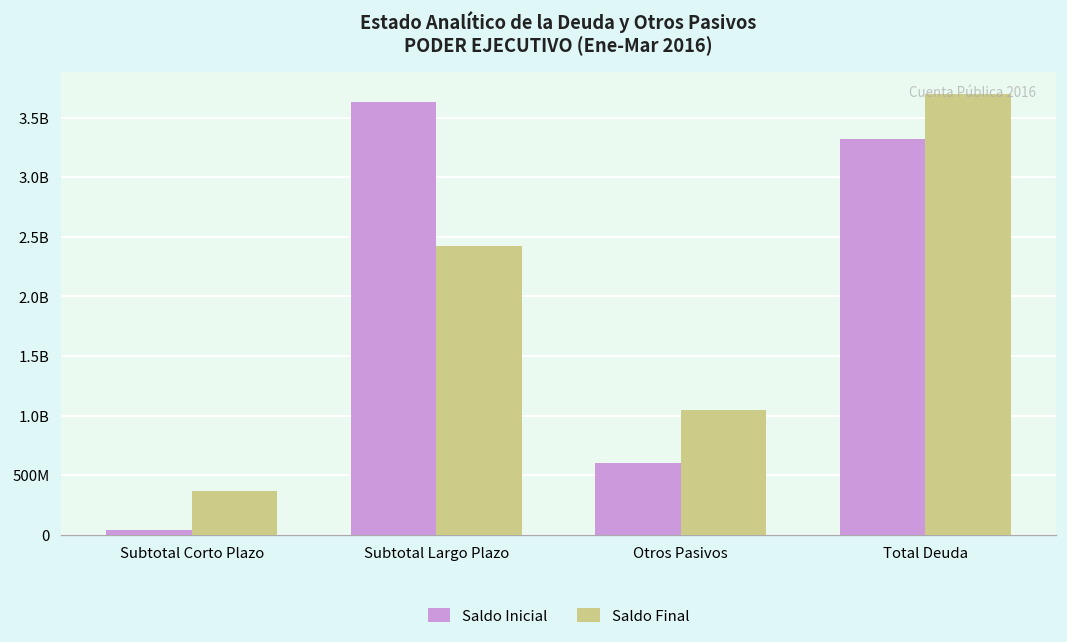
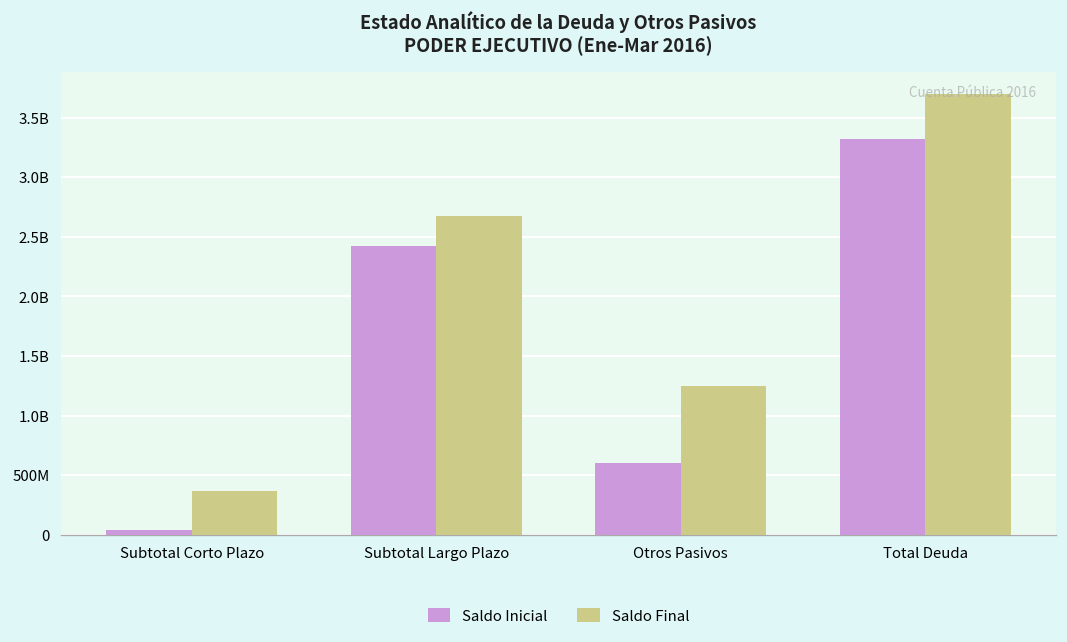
  {
    "Saldo Inicial": {
      "Subtotal Corto Plazo": 0,
-     "Subtotal Largo Plazo": 3600000000,
+     "Subtotal Largo Plazo": 2400000000,
      "Otros Pasivos": 600000000,
      "Total Deuda": 3300000000
    },
    "Saldo Final": {
      "Subtotal Corto Plazo": 400000000,
-     "Subtotal Largo Plazo": 2400000000,
-     "Otros Pasivos": 1000000000
+     "Subtotal Largo Plazo": 2700000000,
+     "Otros Pasivos": 1300000000
    }
  }
